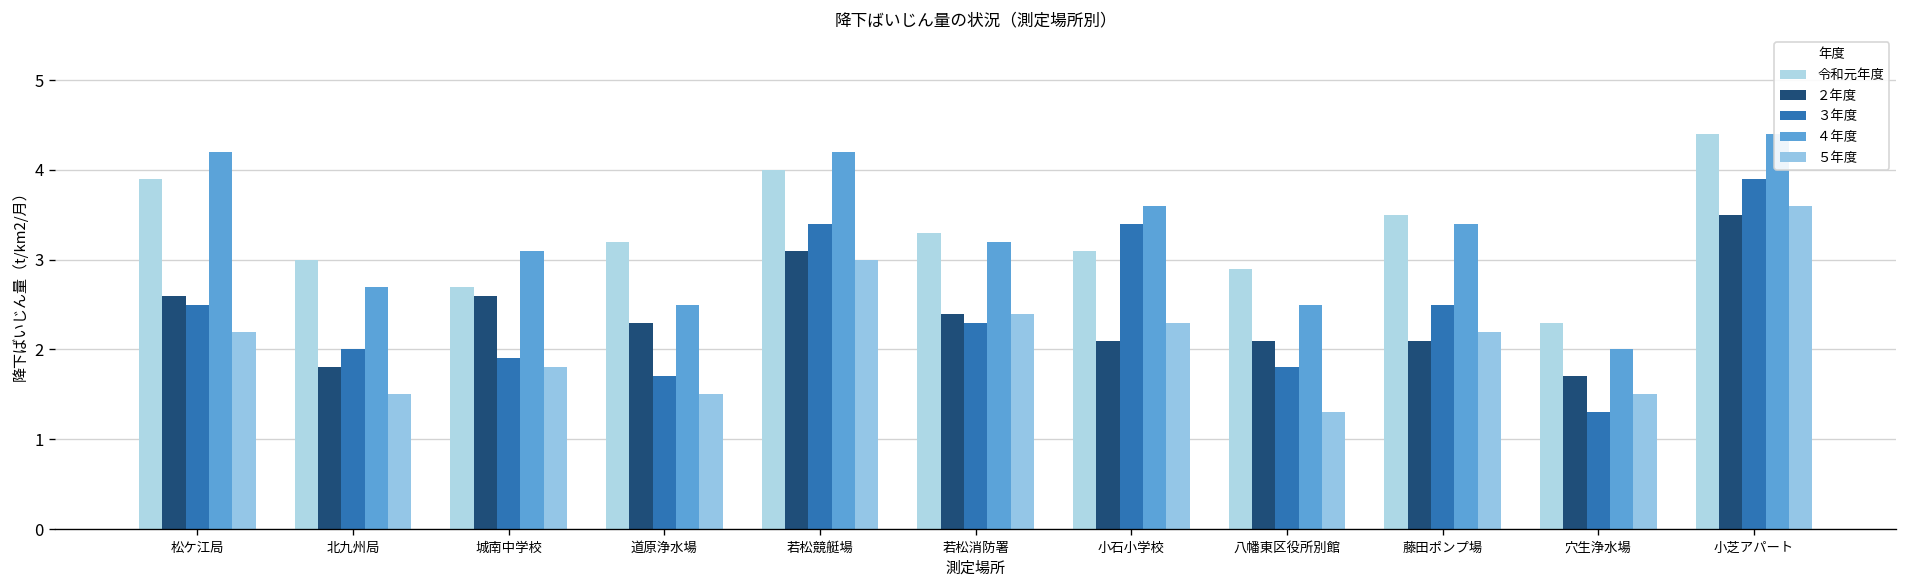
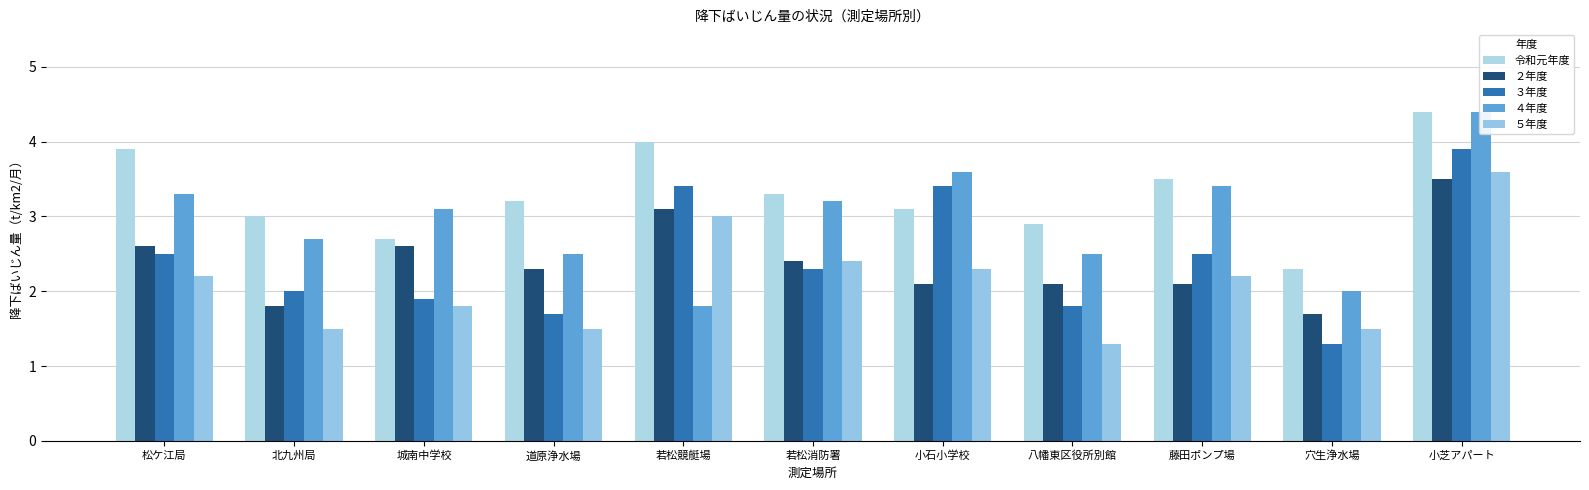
  {
    "２年度": {
      "松ケ江局": 2.6,
      "北九州局": 1.8,
      "城南中学校": 2.6,
      "道原浄水場": 2.3,
      "若松競艇場": 3.1,
      "若松消防署": 2.4,
      "小石小学校": 2.1,
      "八幡東区役所別館": 2.1,
      "藤田ポンプ場": 2.1,
      "穴生浄水場": 1.7,
      "小芝アパート": 3.5
    },
    "３年度": {
      "松ケ江局": 2.5,
      "北九州局": 2.0,
      "城南中学校": 1.9,
      "道原浄水場": 1.7,
      "若松競艇場": 3.4,
      "若松消防署": 2.3,
      "小石小学校": 3.4,
      "八幡東区役所別館": 1.8,
      "藤田ポンプ場": 2.5,
      "穴生浄水場": 1.3,
      "小芝アパート": 3.9
    },
    "４年度": {
-     "松ケ江局": 4.2,
+     "松ケ江局": 3.3,
      "北九州局": 2.7,
      "城南中学校": 3.1,
      "道原浄水場": 2.5,
-     "若松競艇場": 4.2,
+     "若松競艇場": 1.8,
      "若松消防署": 3.2,
      "小石小学校": 3.6,
      "八幡東区役所別館": 2.5,
      "藤田ポンプ場": 3.4,
      "穴生浄水場": 2.0
    }
  }
